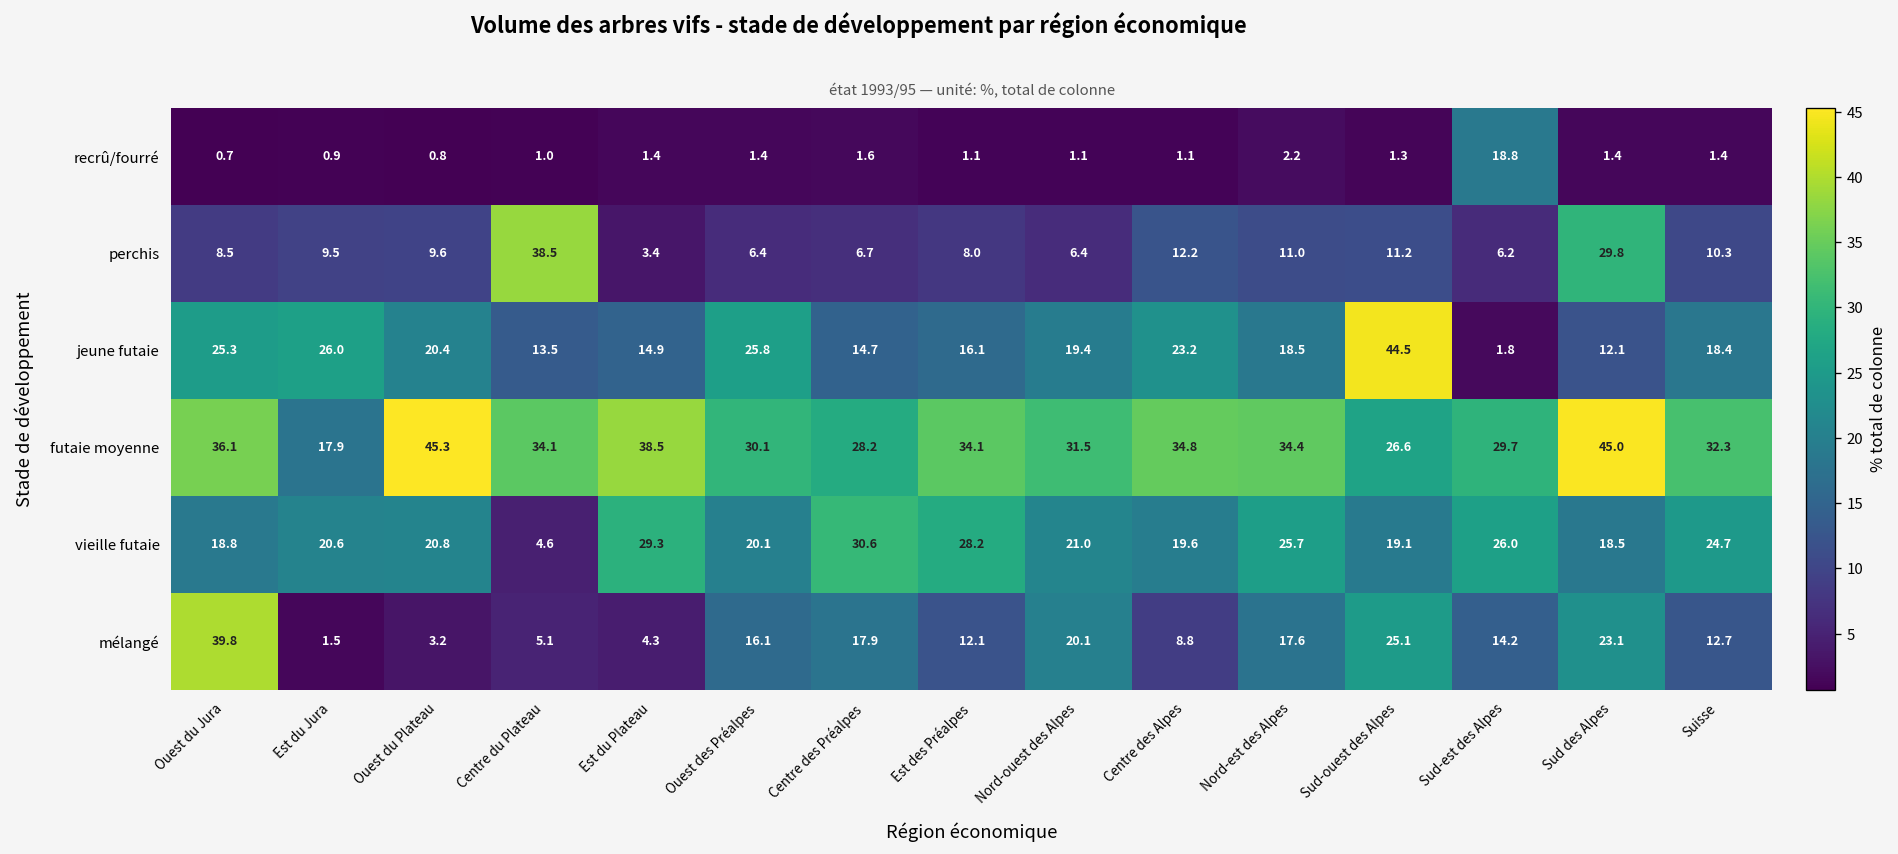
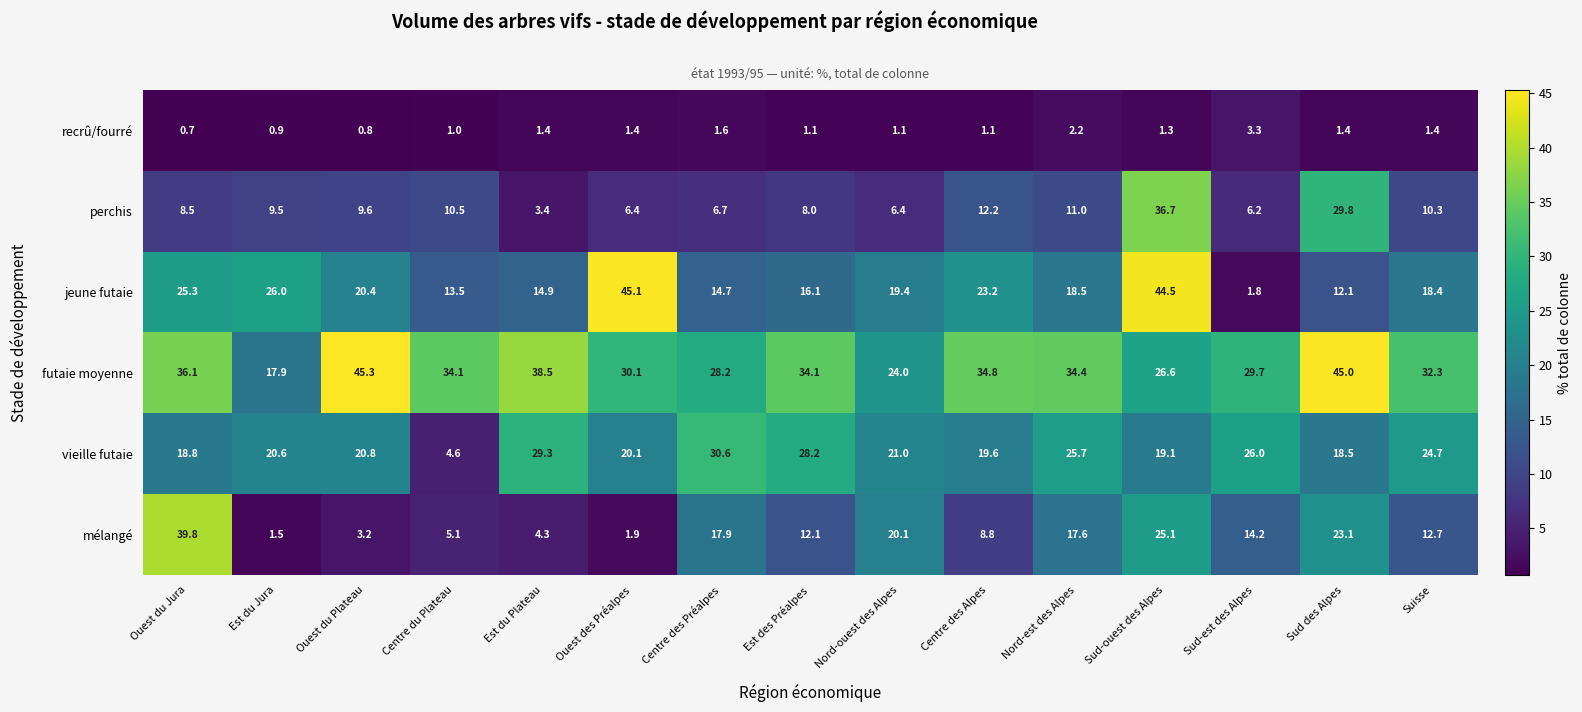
  {
    "recrû/fourré": {
      "Ouest du Jura": 0.7,
      "Est du Jura": 0.9,
      "Ouest du Plateau": 0.8,
      "Centre du Plateau": 1.0,
      "Est du Plateau": 1.4,
      "Ouest des Préalpes": 1.4,
      "Centre des Préalpes": 1.6,
      "Est des Préalpes": 1.1,
      "Nord-ouest des Alpes": 1.1,
      "Centre des Alpes": 1.1,
      "Nord-est des Alpes": 2.2,
      "Sud-ouest des Alpes": 1.3,
-     "Sud-est des Alpes": 18.8,
+     "Sud-est des Alpes": 3.3,
      "Sud des Alpes": 1.4,
      "Suisse": 1.4
    },
    "perchis": {
      "Ouest du Jura": 8.5,
      "Est du Jura": 9.5,
      "Ouest du Plateau": 9.6,
-     "Centre du Plateau": 38.5,
+     "Centre du Plateau": 10.5,
      "Est du Plateau": 3.4,
      "Ouest des Préalpes": 6.4,
      "Centre des Préalpes": 6.7,
      "Est des Préalpes": 8.0,
      "Nord-ouest des Alpes": 6.4,
      "Centre des Alpes": 12.2,
      "Nord-est des Alpes": 11.0,
-     "Sud-ouest des Alpes": 11.2,
+     "Sud-ouest des Alpes": 36.7,
      "Sud-est des Alpes": 6.2,
      "Sud des Alpes": 29.8,
      "Suisse": 10.3
    },
    "jeune futaie": {
      "Ouest du Jura": 25.3,
      "Est du Jura": 26.0,
      "Ouest du Plateau": 20.4,
      "Centre du Plateau": 13.5,
      "Est du Plateau": 14.9,
-     "Ouest des Préalpes": 25.8,
+     "Ouest des Préalpes": 45.1,
      "Centre des Préalpes": 14.7,
      "Est des Préalpes": 16.1,
      "Nord-ouest des Alpes": 19.4,
      "Centre des Alpes": 23.2,
      "Nord-est des Alpes": 18.5,
      "Sud-ouest des Alpes": 44.5,
      "Sud-est des Alpes": 1.8,
      "Sud des Alpes": 12.1,
      "Suisse": 18.4
    },
    "futaie moyenne": {
      "Ouest du Jura": 36.1,
      "Est du Jura": 17.9,
      "Ouest du Plateau": 45.3,
      "Centre du Plateau": 34.1,
      "Est du Plateau": 38.5,
      "Ouest des Préalpes": 30.1,
      "Centre des Préalpes": 28.2,
      "Est des Préalpes": 34.1,
-     "Nord-ouest des Alpes": 31.5,
+     "Nord-ouest des Alpes": 24.0,
      "Centre des Alpes": 34.8,
      "Nord-est des Alpes": 34.4,
      "Sud-ouest des Alpes": 26.6,
      "Sud-est des Alpes": 29.7,
      "Sud des Alpes": 45.0,
      "Suisse": 32.3
    },
    "vieille futaie": {
      "Ouest du Jura": 18.8,
      "Est du Jura": 20.6,
      "Ouest du Plateau": 20.8,
      "Centre du Plateau": 4.6,
      "Est du Plateau": 29.3,
      "Ouest des Préalpes": 20.1,
      "Centre des Préalpes": 30.6,
      "Est des Préalpes": 28.2,
      "Nord-ouest des Alpes": 21.0,
      "Centre des Alpes": 19.6,
      "Nord-est des Alpes": 25.7,
      "Sud-ouest des Alpes": 19.1,
      "Sud-est des Alpes": 26.0,
      "Sud des Alpes": 18.5,
      "Suisse": 24.7
    },
    "mélangé": {
      "Ouest du Jura": 39.8,
      "Est du Jura": 1.5,
      "Ouest du Plateau": 3.2,
      "Centre du Plateau": 5.1,
      "Est du Plateau": 4.3,
-     "Ouest des Préalpes": 16.1,
+     "Ouest des Préalpes": 1.9,
      "Centre des Préalpes": 17.9,
      "Est des Préalpes": 12.1,
      "Nord-ouest des Alpes": 20.1,
      "Centre des Alpes": 8.8,
      "Nord-est des Alpes": 17.6,
      "Sud-ouest des Alpes": 25.1,
      "Sud-est des Alpes": 14.2,
      "Sud des Alpes": 23.1,
      "Suisse": 12.7
    }
  }
